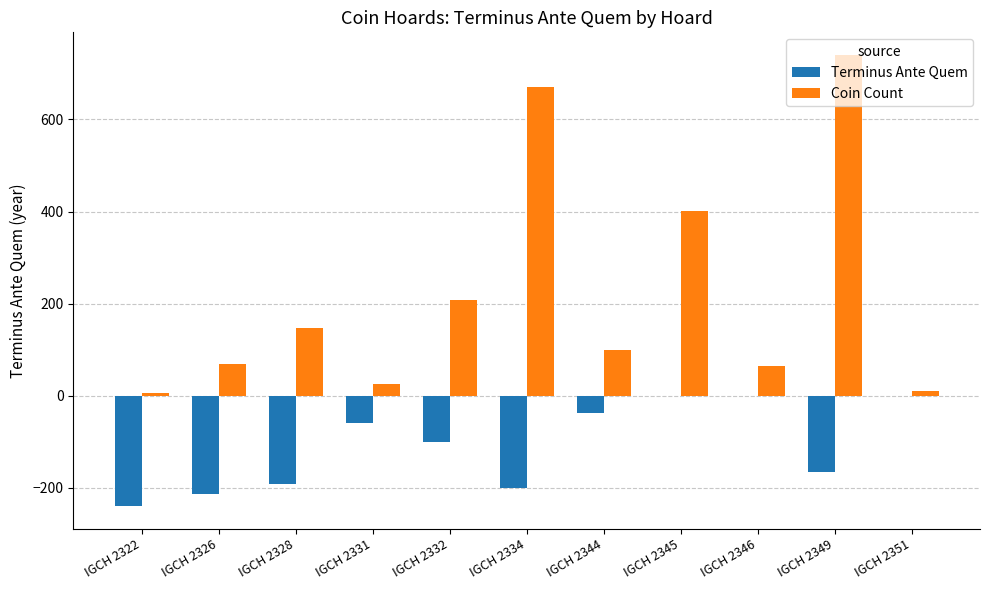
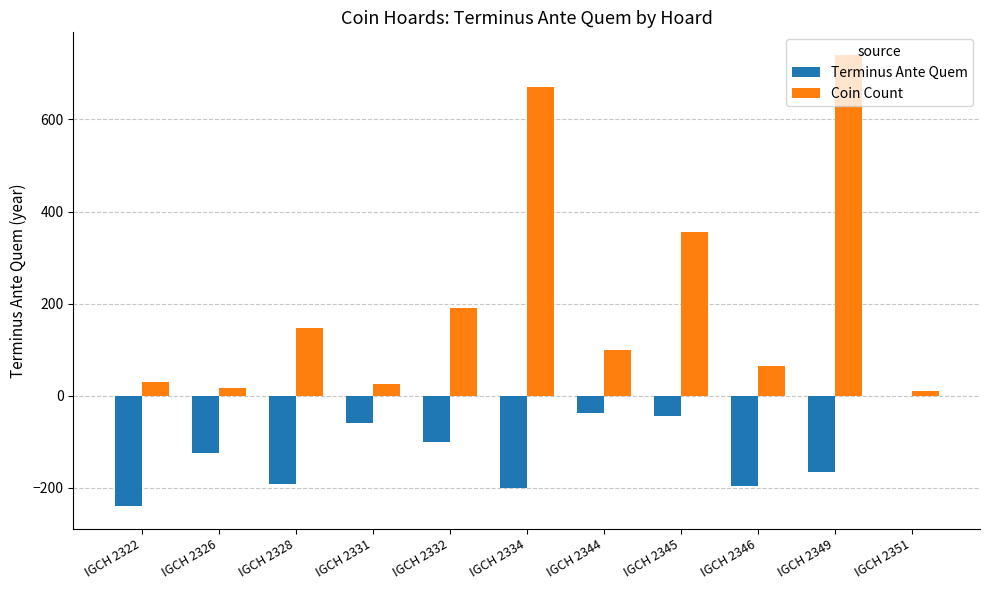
  {
    "Terminus Ante Quem": {
      "IGCH 2322": -240,
-     "IGCH 2326": -210,
+     "IGCH 2326": -120,
      "IGCH 2328": -190,
      "IGCH 2331": -60,
      "IGCH 2332": -100,
      "IGCH 2334": -200,
      "IGCH 2344": -40,
-     "IGCH 2345": 0,
-     "IGCH 2346": 0,
+     "IGCH 2345": -40,
+     "IGCH 2346": -200,
      "IGCH 2349": -170
    },
    "Coin Count": {
-     "IGCH 2322": 10,
-     "IGCH 2326": 70,
+     "IGCH 2322": 30,
+     "IGCH 2326": 20,
      "IGCH 2328": 150,
      "IGCH 2331": 30,
-     "IGCH 2332": 210,
+     "IGCH 2332": 190,
      "IGCH 2334": 670,
      "IGCH 2344": 100,
-     "IGCH 2345": 400,
+     "IGCH 2345": 360,
      "IGCH 2346": 60,
      "IGCH 2351": 10
    }
  }
